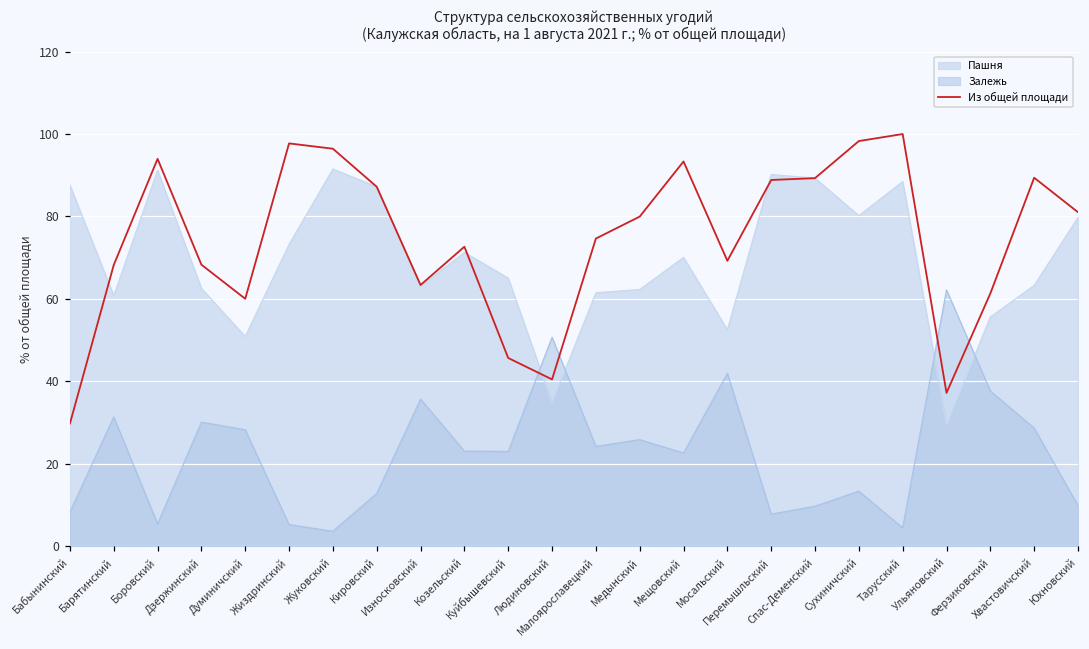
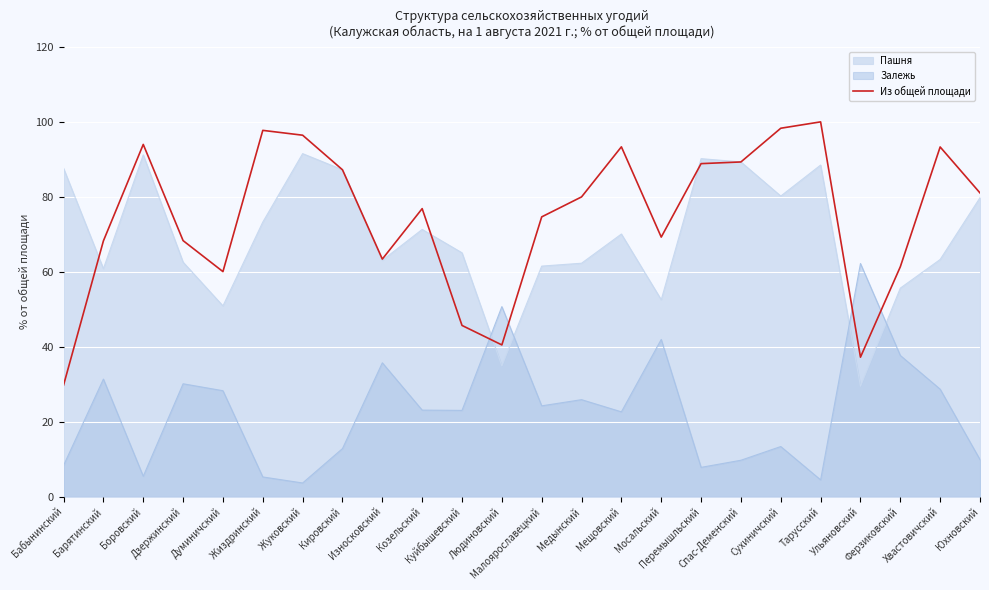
  {
    "Из общей площади": {
      "Бабынинский": 30,
      "Барятинский": 68,
      "Боровский": 94,
      "Дзержинский": 68,
      "Думиничский": 60,
      "Жиздринский": 98,
      "Жуковский": 96,
-     "Козельский": 73,
+     "Козельский": 77,
      "Куйбышевский": 46,
      "Людиновский": 40,
      "Малоярославецкий": 75,
      "Медынский": 80,
      "Мещовский": 93,
      "Мосальский": 69,
      "Перемышльский": 89,
      "Сухиничский": 98,
      "Тарусский": 100,
      "Ульяновский": 37,
      "Ферзиковский": 61,
-     "Хвастовичский": 89,
+     "Хвастовичский": 93,
      "Юхновский": 81
    }
  }
